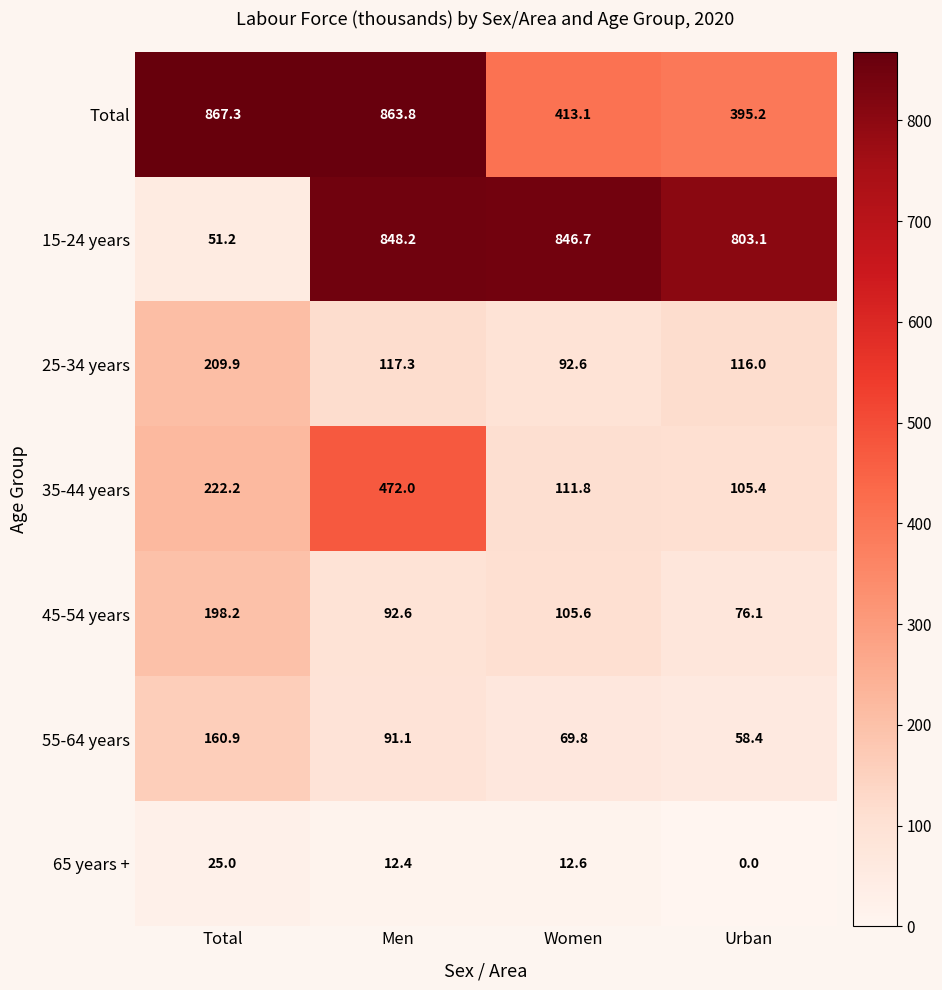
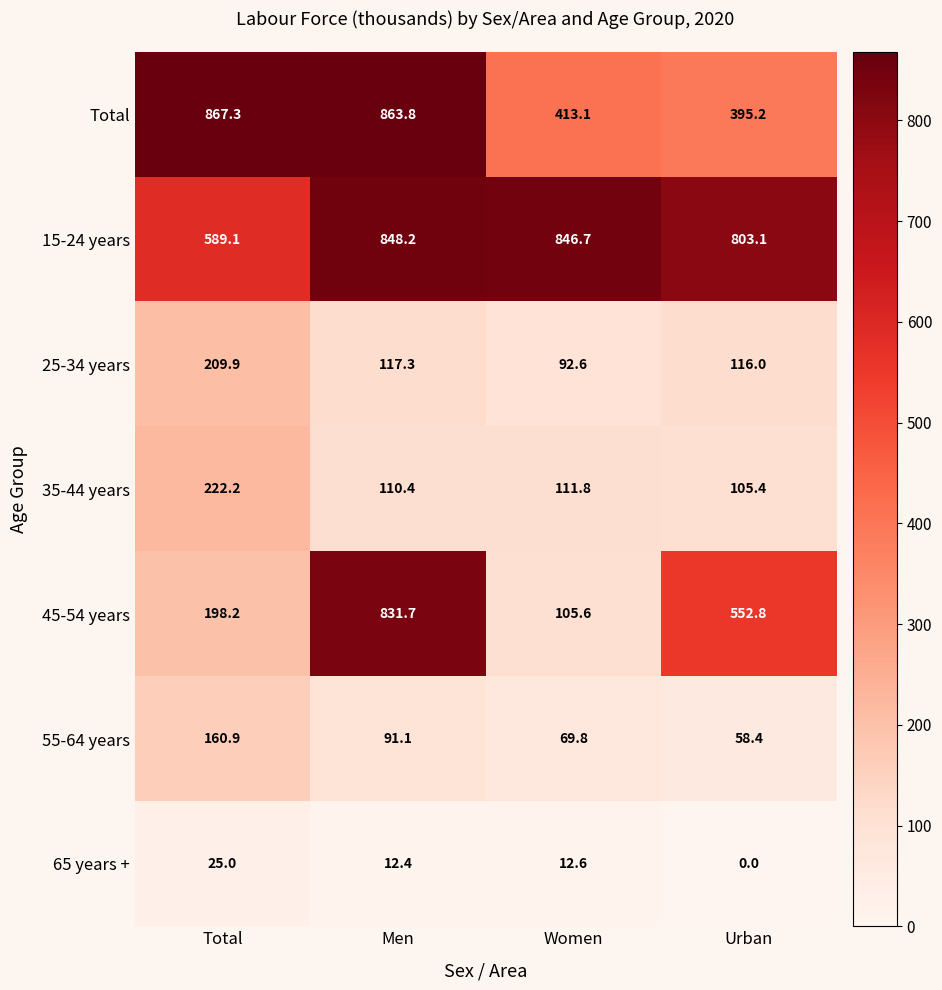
  {
    "Total": {
      "Total": 867.3,
      "Men": 863.8,
      "Women": 413.1,
      "Urban": 395.2
    },
    "15-24 years": {
-     "Total": 51.2,
+     "Total": 589.1,
      "Men": 848.2,
      "Women": 846.7,
      "Urban": 803.1
    },
    "25-34 years": {
      "Total": 209.9,
      "Men": 117.3,
      "Women": 92.6,
      "Urban": 116.0
    },
    "35-44 years": {
      "Total": 222.2,
-     "Men": 472.0,
+     "Men": 110.4,
      "Women": 111.8,
      "Urban": 105.4
    },
    "45-54 years": {
      "Total": 198.2,
-     "Men": 92.6,
+     "Men": 831.7,
      "Women": 105.6,
-     "Urban": 76.1
+     "Urban": 552.8
    },
    "55-64 years": {
      "Total": 160.9,
      "Men": 91.1,
      "Women": 69.8,
      "Urban": 58.4
    },
    "65 years +": {
      "Total": 25.0,
      "Men": 12.4,
      "Women": 12.6,
      "Urban": 0.0
    }
  }
